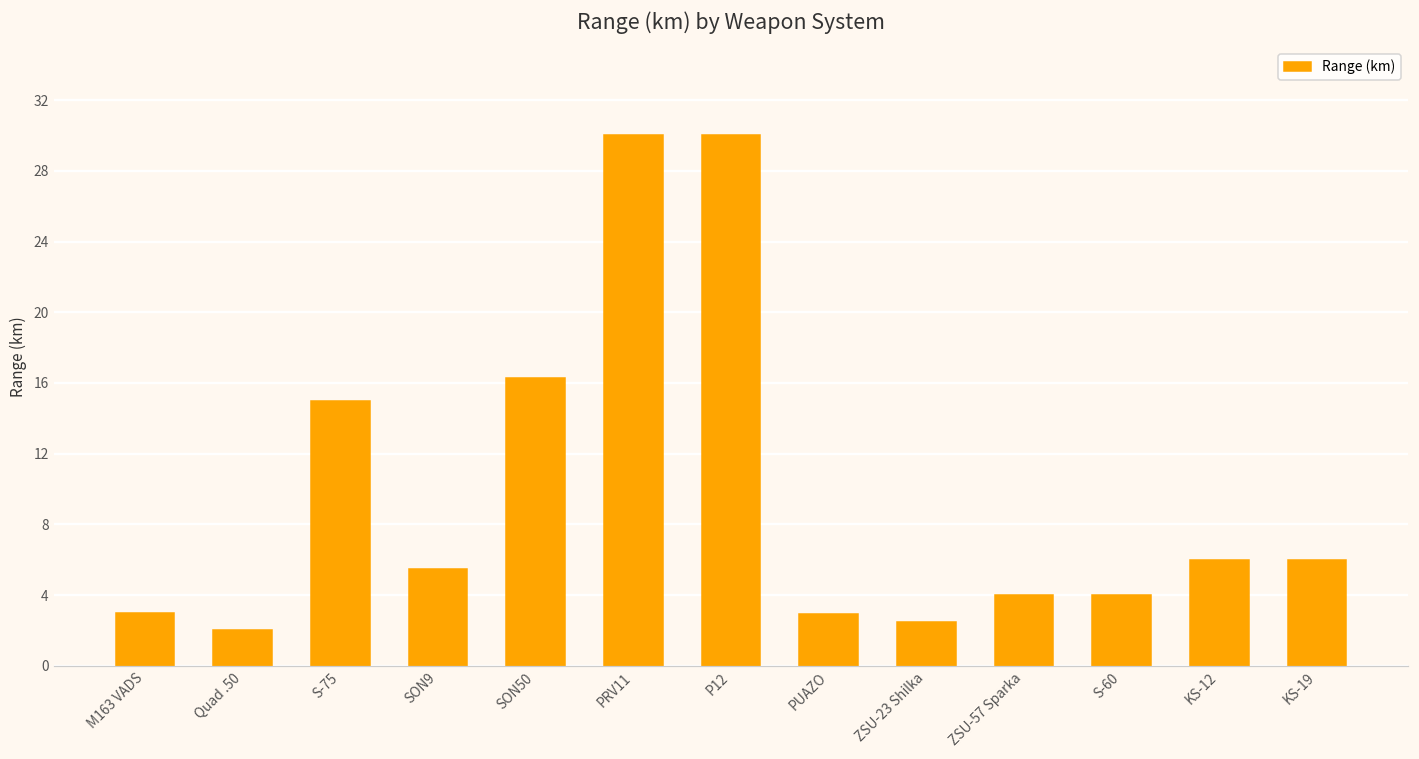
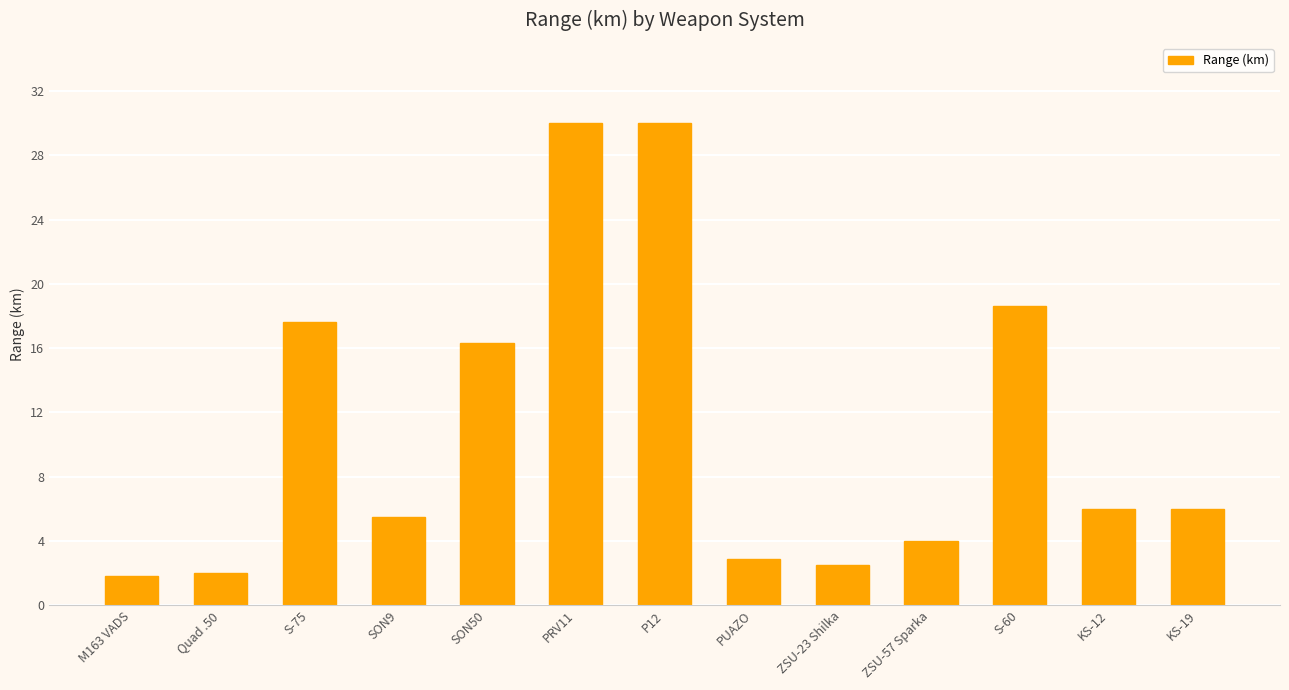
  {
-   "M163 VADS": 3.0,
+   "M163 VADS": 1.8,
    "Quad .50": 2.0,
-   "S-75": 15.0,
+   "S-75": 17.6,
    "SON9": 5.5,
    "SON50": 16.3,
    "PRV11": 30.0,
    "P12": 30.0,
    "PUAZO": 2.9,
    "ZSU-23 Shilka": 2.5,
    "ZSU-57 Sparka": 4.0,
-   "S-60": 4.0,
+   "S-60": 18.6,
    "KS-12": 6.0,
    "KS-19": 6.0
  }
